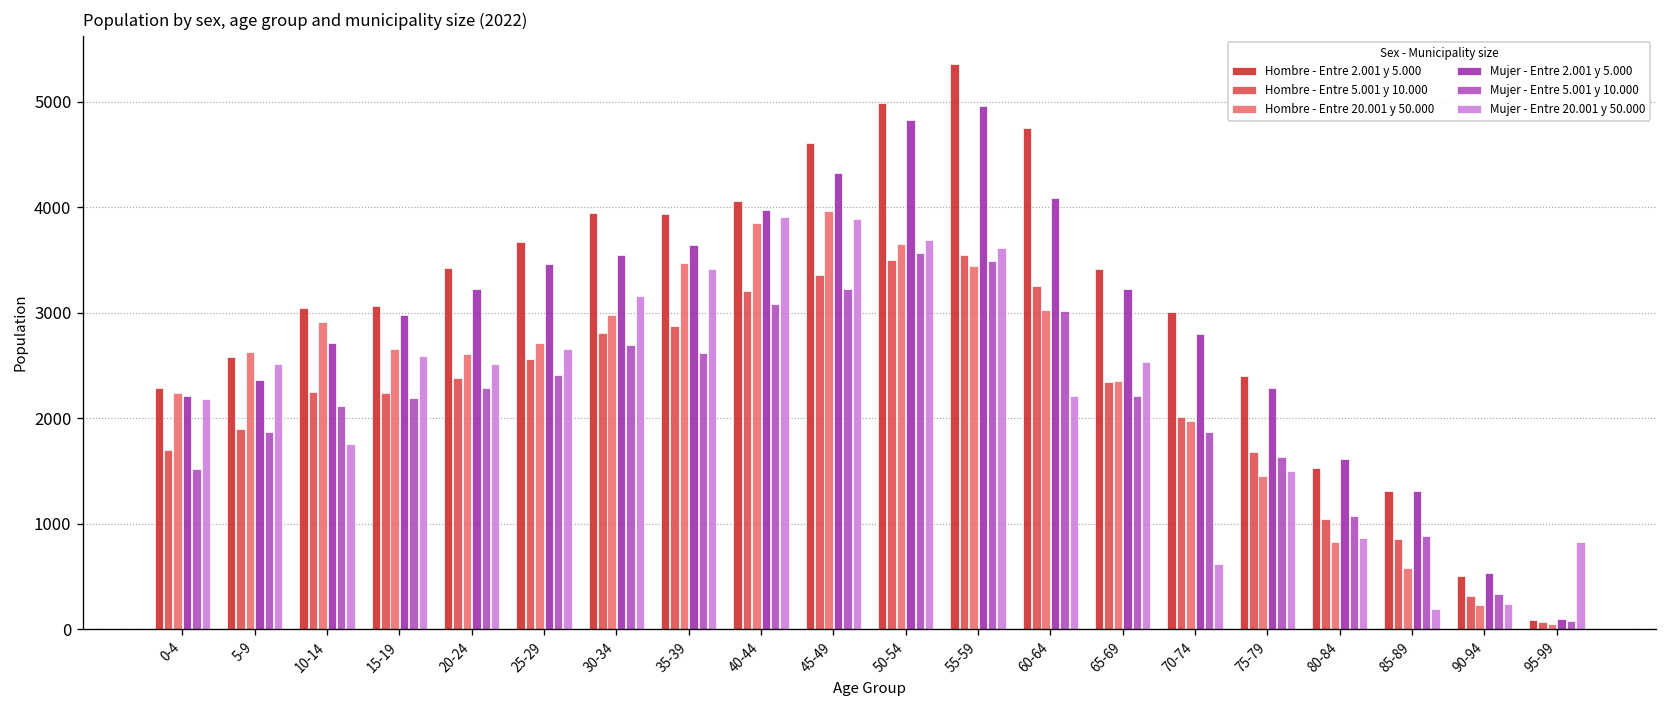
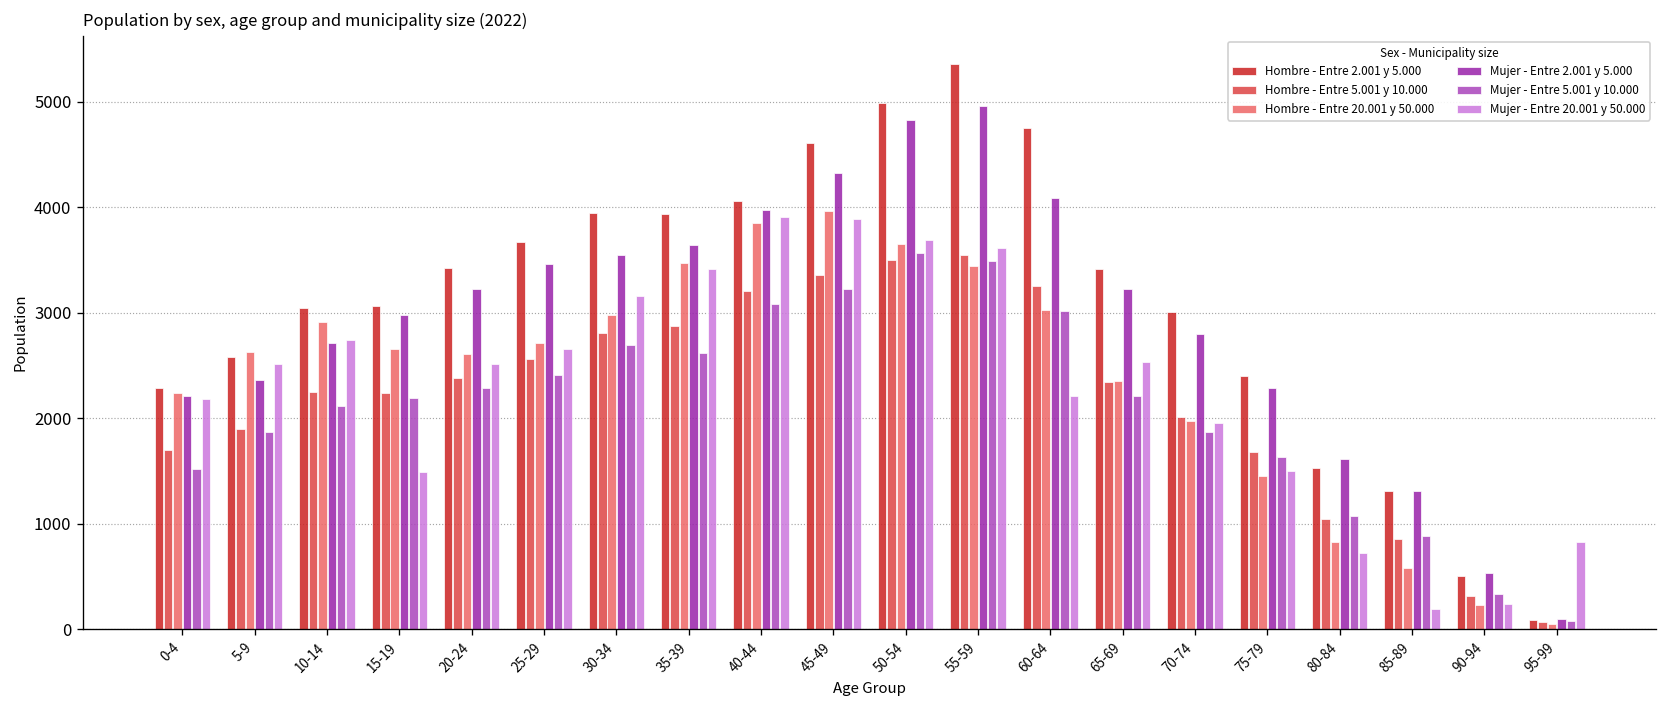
  {
    "Mujer - Entre 20.001 y 50.000": {
      "0-4": 2200,
      "5-9": 2500,
-     "10-14": 1800,
-     "15-19": 2600,
+     "10-14": 2700,
+     "15-19": 1500,
      "20-24": 2500,
      "25-29": 2700,
      "30-34": 3200,
      "35-39": 3400,
      "40-44": 3900,
      "45-49": 3900,
      "50-54": 3700,
      "55-59": 3600,
      "60-64": 2200,
      "65-69": 2500,
-     "70-74": 600,
+     "70-74": 2000,
      "75-79": 1500,
-     "80-84": 900,
+     "80-84": 700,
      "85-89": 200,
      "90-94": 200,
      "95-99": 800
    }
  }
